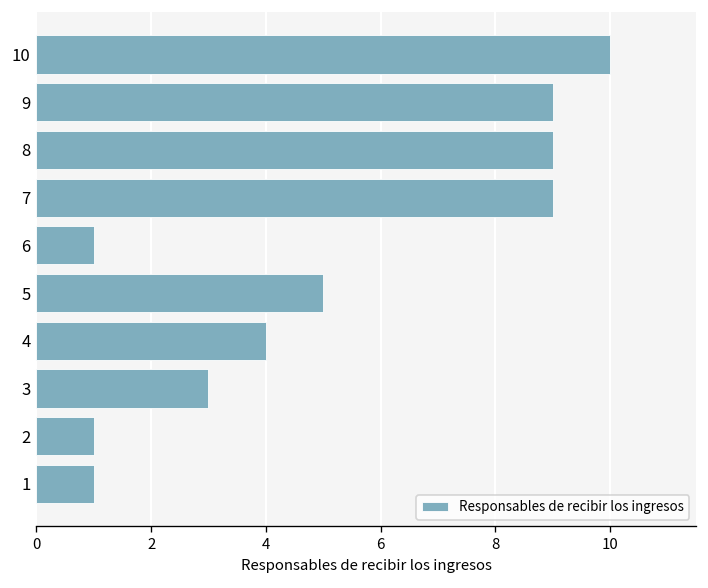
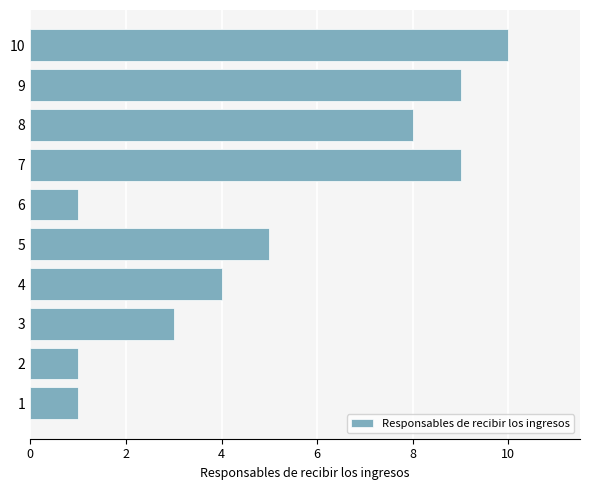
  {
    "10": 10,
    "9": 9,
-   "8": 9,
+   "8": 8,
    "7": 9,
    "6": 1,
    "5": 5,
    "4": 4,
    "3": 3,
    "2": 1,
    "1": 1
  }
